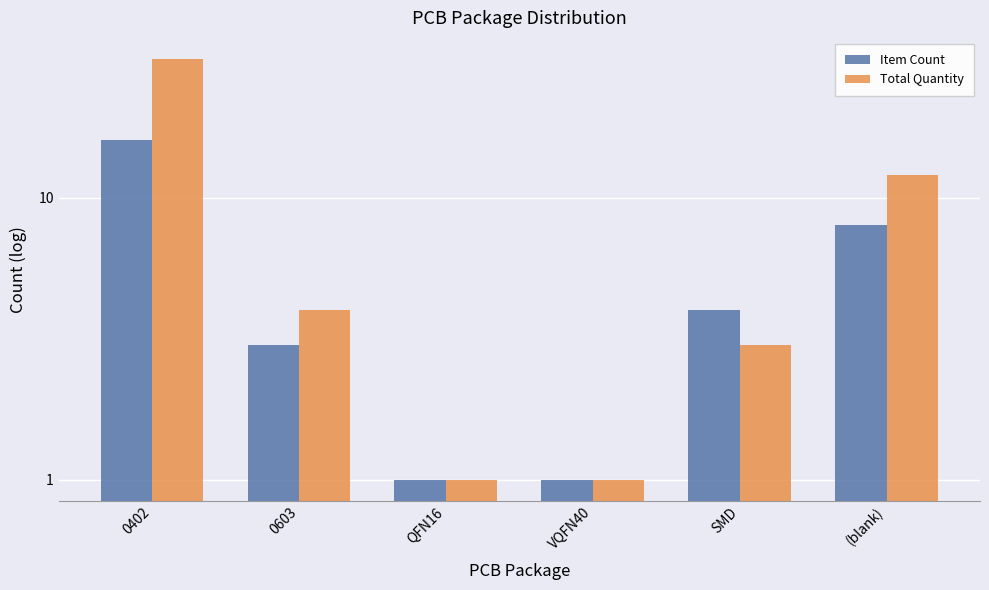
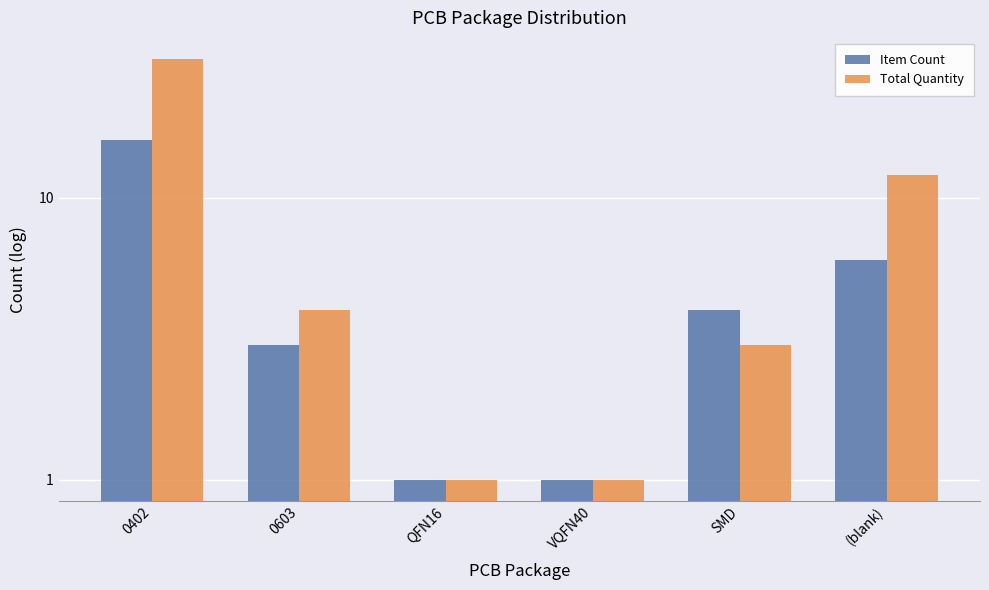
  {
    "Item Count": {
      "0402": 16,
      "0603": 3,
      "QFN16": 1,
      "VQFN40": 1,
      "SMD": 4,
-     "(blank)": 8
+     "(blank)": 6
    },
    "Total Quantity": {
      "0402": 31,
      "0603": 4,
      "QFN16": 1,
      "VQFN40": 1,
      "SMD": 3,
      "(blank)": 12
    }
  }
